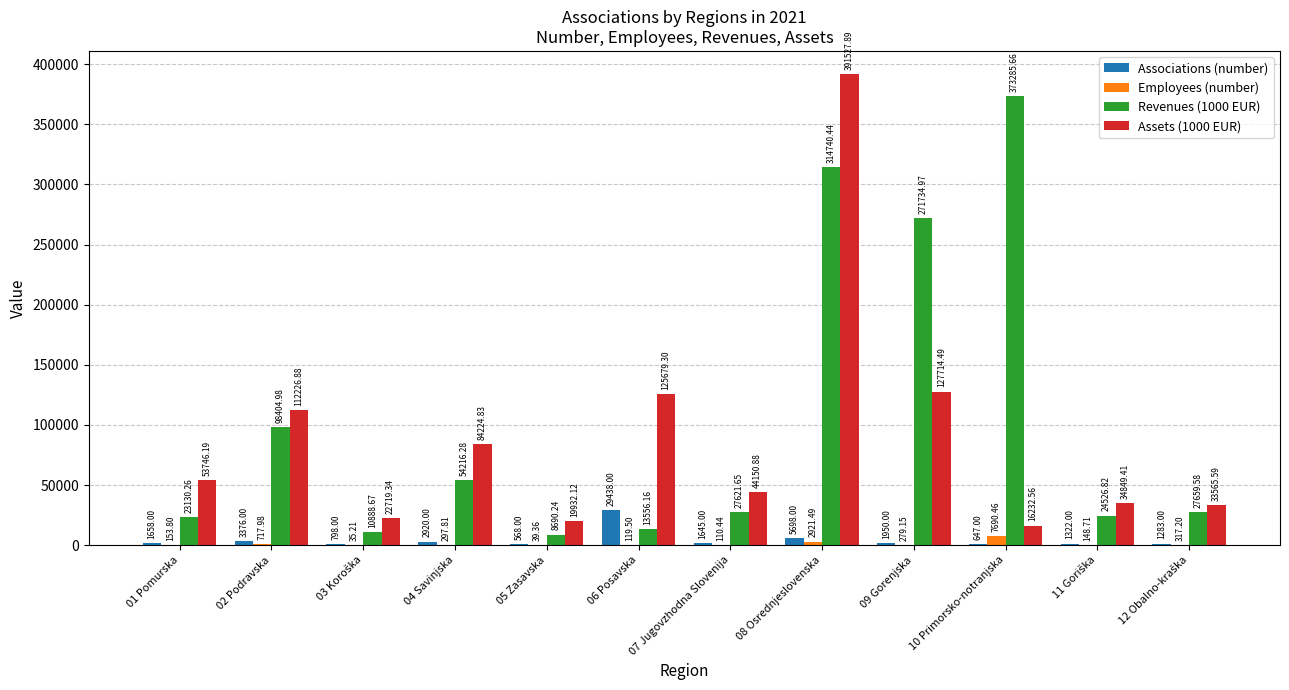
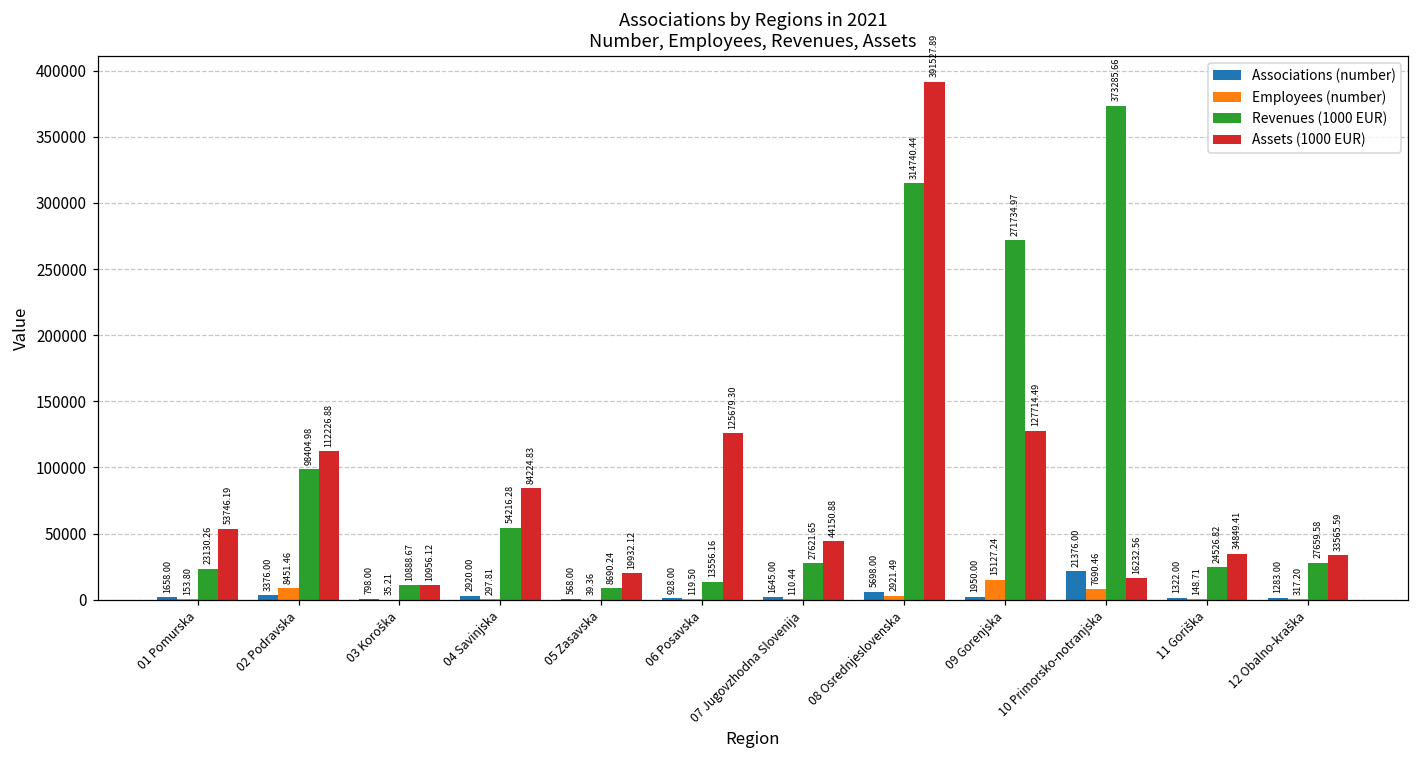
  {
    "Associations (number)": {
      "01 Pomurska": 1658.00,
      "02 Podravska": 3376.00,
      "03 Koroška": 798.00,
      "04 Savinjska": 2920.00,
      "05 Zasavska": 568.00,
-     "06 Posavska": 29438.00,
+     "06 Posavska": 928.00,
      "07 Jugovzhodna Slovenija": 1645.00,
      "08 Osrednjeslovenska": 5698.00,
      "09 Gorenjska": 1950.00,
-     "10 Primorsko-notranjska": 647.00,
+     "10 Primorsko-notranjska": 21376.00,
      "11 Goriška": 1322.00,
      "12 Obalno-kraška": 1283.00
    },
    "Employees (number)": {
      "01 Pomurska": 153.80,
-     "02 Podravska": 717.98,
+     "02 Podravska": 8451.46,
      "03 Koroška": 35.21,
      "04 Savinjska": 297.81,
      "05 Zasavska": 39.36,
      "06 Posavska": 119.50,
      "07 Jugovzhodna Slovenija": 110.44,
      "08 Osrednjeslovenska": 2921.49,
-     "09 Gorenjska": 279.15,
+     "09 Gorenjska": 15127.24,
      "10 Primorsko-notranjska": 7690.46,
      "11 Goriška": 148.71,
      "12 Obalno-kraška": 317.20
    },
    "Revenues (1000 EUR)": {
      "01 Pomurska": 23130.26,
      "02 Podravska": 98404.98,
      "03 Koroška": 10888.67,
      "04 Savinjska": 54216.28,
      "05 Zasavska": 8690.24,
      "06 Posavska": 13556.16,
      "07 Jugovzhodna Slovenija": 27621.65,
      "08 Osrednjeslovenska": 314740.44,
      "09 Gorenjska": 271734.97,
      "10 Primorsko-notranjska": 373285.66,
      "11 Goriška": 24526.82,
      "12 Obalno-kraška": 27659.58
    },
    "Assets (1000 EUR)": {
      "01 Pomurska": 53746.19,
      "02 Podravska": 112226.88,
-     "03 Koroška": 22719.34,
+     "03 Koroška": 10956.12,
      "04 Savinjska": 84224.83,
      "05 Zasavska": 19932.12,
      "06 Posavska": 125679.30,
      "07 Jugovzhodna Slovenija": 44150.88,
      "08 Osrednjeslovenska": 391527.89,
      "09 Gorenjska": 127714.49,
      "10 Primorsko-notranjska": 16232.56,
      "11 Goriška": 34849.41,
      "12 Obalno-kraška": 33565.59
    }
  }
